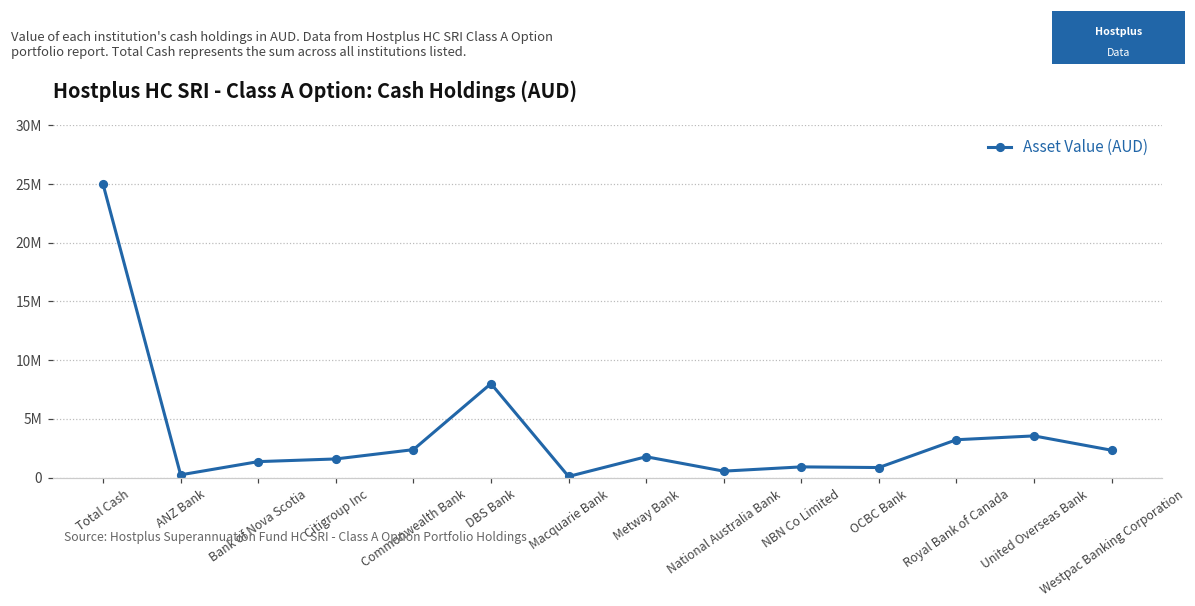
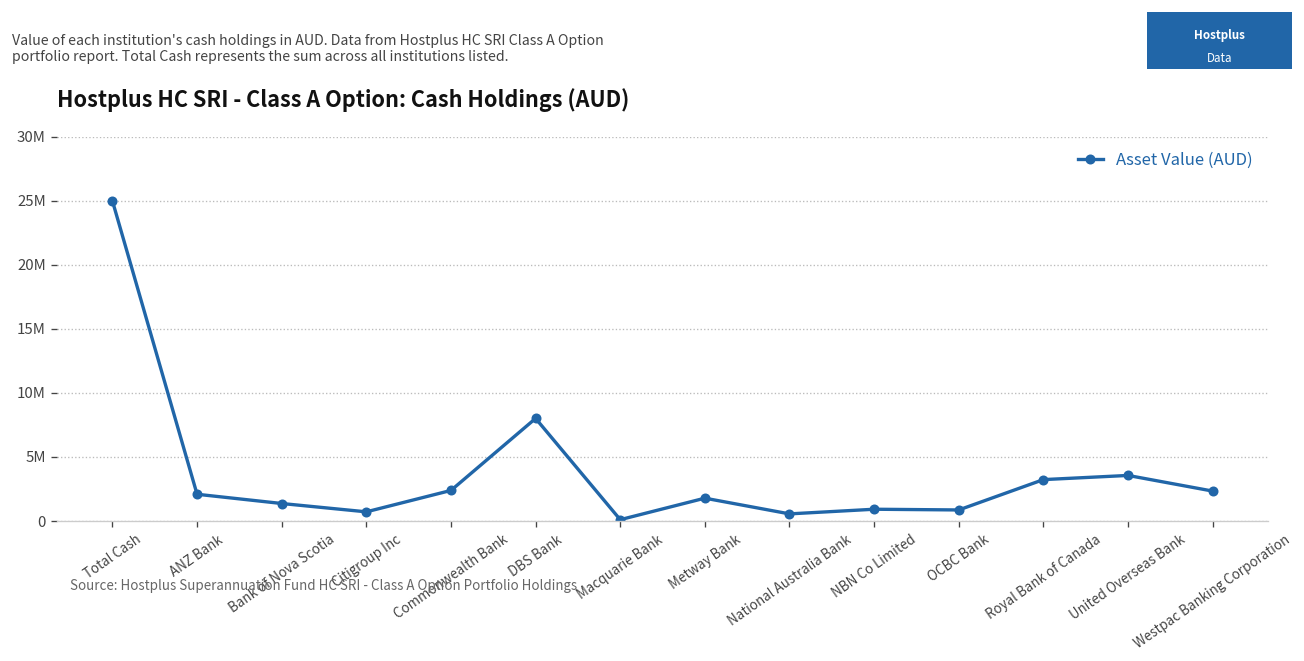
  {
    "Total Cash": 25000000,
-   "ANZ Bank": 200000,
+   "ANZ Bank": 2100000,
    "Bank of Nova Scotia": 1400000,
-   "Citigroup Inc": 1600000,
+   "Citigroup Inc": 700000,
    "Commonwealth Bank": 2400000,
    "DBS Bank": 8000000,
    "Macquarie Bank": 100000,
    "Metway Bank": 1800000,
    "National Australia Bank": 500000,
    "NBN Co Limited": 900000,
    "OCBC Bank": 800000,
    "Royal Bank of Canada": 3200000,
    "United Overseas Bank": 3500000,
    "Westpac Banking Corporation": 2300000
  }
